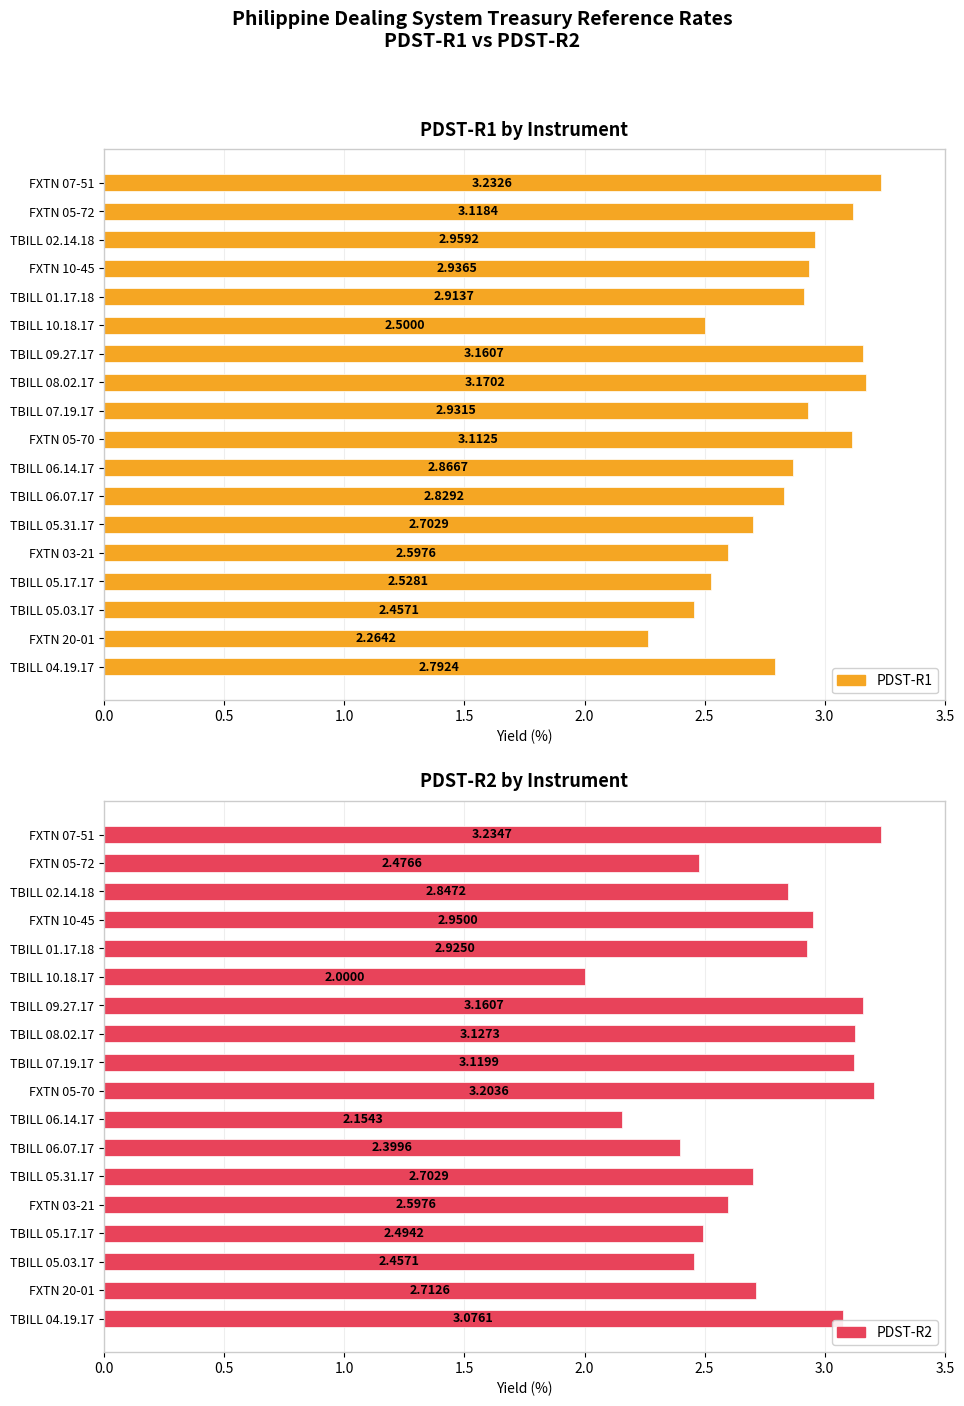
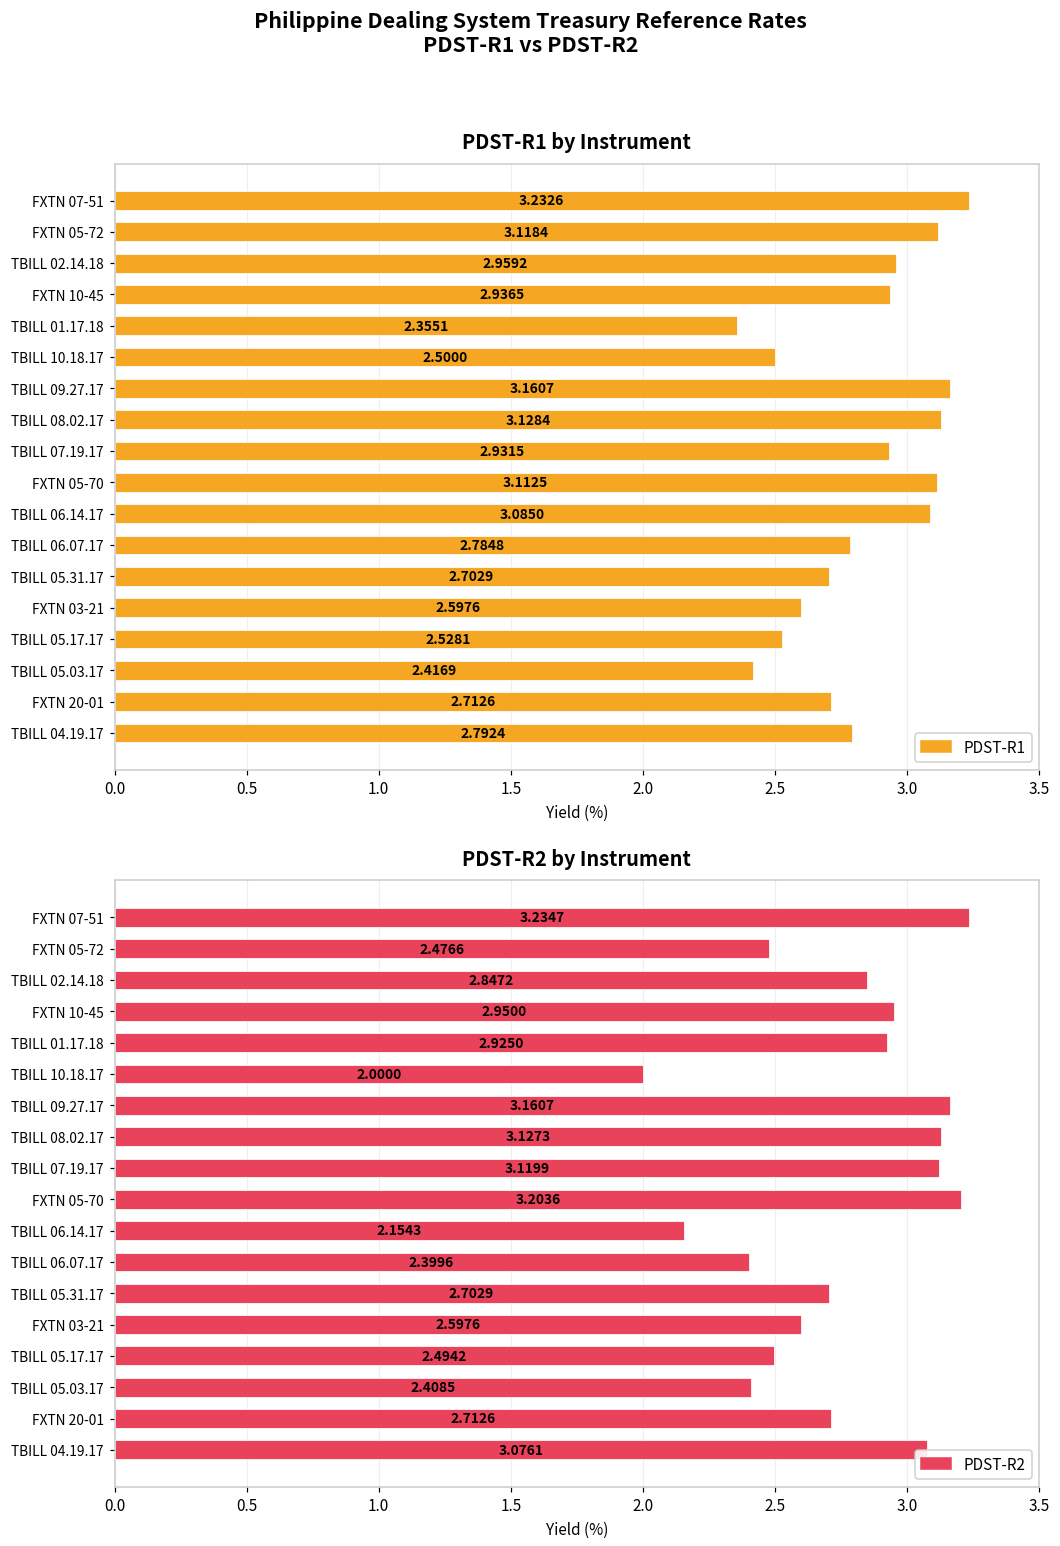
  {
    "PDST-R1 by Instrument": {
      "FXTN 07-51": 3.2326,
      "FXTN 05-72": 3.1184,
      "TBILL 02.14.18": 2.9592,
      "FXTN 10-45": 2.9365,
-     "TBILL 01.17.18": 2.9137,
+     "TBILL 01.17.18": 2.3551,
      "TBILL 10.18.17": 2.5000,
      "TBILL 09.27.17": 3.1607,
-     "TBILL 08.02.17": 3.1702,
+     "TBILL 08.02.17": 3.1284,
      "TBILL 07.19.17": 2.9315,
      "FXTN 05-70": 3.1125,
-     "TBILL 06.14.17": 2.8667,
-     "TBILL 06.07.17": 2.8292,
+     "TBILL 06.14.17": 3.0850,
+     "TBILL 06.07.17": 2.7848,
      "TBILL 05.31.17": 2.7029,
      "FXTN 03-21": 2.5976,
      "TBILL 05.17.17": 2.5281,
-     "TBILL 05.03.17": 2.4571,
-     "FXTN 20-01": 2.2642,
+     "TBILL 05.03.17": 2.4169,
+     "FXTN 20-01": 2.7126,
      "TBILL 04.19.17": 2.7924
    },
    "PDST-R2 by Instrument": {
      "FXTN 07-51": 3.2347,
      "FXTN 05-72": 2.4766,
      "TBILL 02.14.18": 2.8472,
      "FXTN 10-45": 2.9500,
      "TBILL 01.17.18": 2.9250,
      "TBILL 10.18.17": 2.0000,
      "TBILL 09.27.17": 3.1607,
      "TBILL 08.02.17": 3.1273,
      "TBILL 07.19.17": 3.1199,
      "FXTN 05-70": 3.2036,
      "TBILL 06.14.17": 2.1543,
      "TBILL 06.07.17": 2.3996,
      "TBILL 05.31.17": 2.7029,
      "FXTN 03-21": 2.5976,
      "TBILL 05.17.17": 2.4942,
-     "TBILL 05.03.17": 2.4571,
+     "TBILL 05.03.17": 2.4085,
      "FXTN 20-01": 2.7126,
      "TBILL 04.19.17": 3.0761
    }
  }
